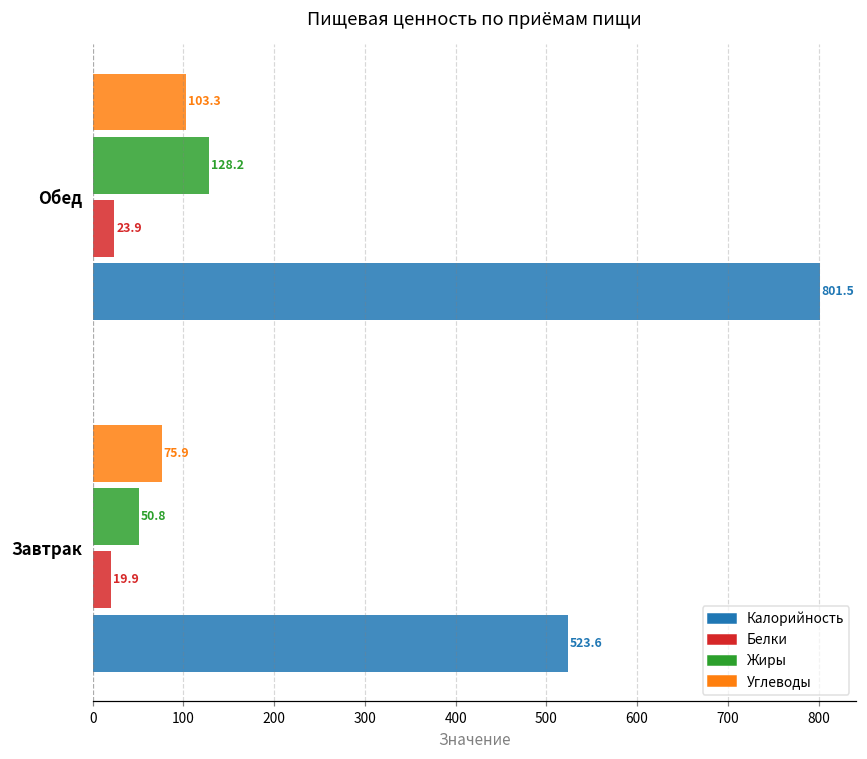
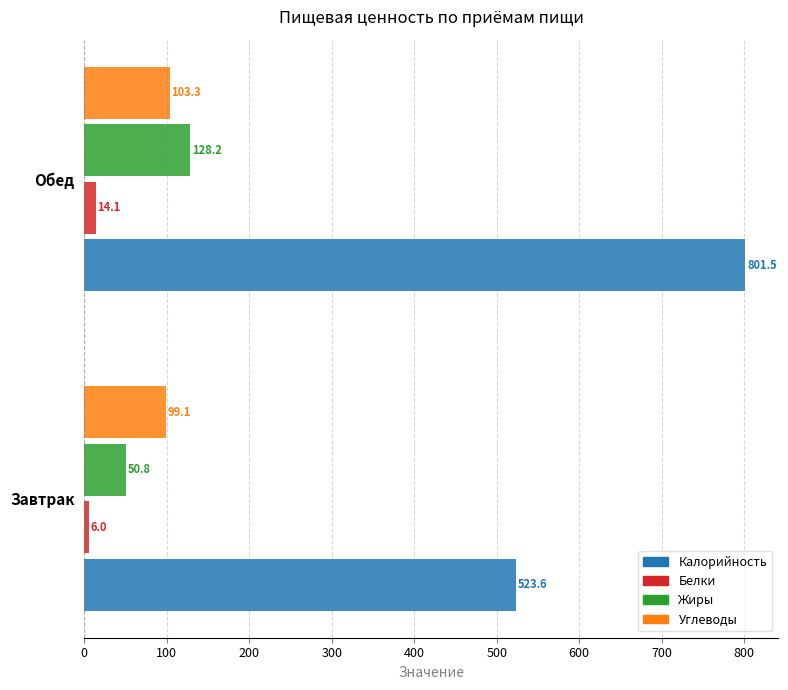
  {
    "Калорийность": {
      "Обед": 801.5,
      "Завтрак": 523.6
    },
    "Белки": {
-     "Обед": 23.9,
-     "Завтрак": 19.9
+     "Обед": 14.1,
+     "Завтрак": 6.0
    },
    "Жиры": {
      "Обед": 128.2,
      "Завтрак": 50.8
    },
    "Углеводы": {
      "Обед": 103.3,
-     "Завтрак": 75.9
+     "Завтрак": 99.1
    }
  }
